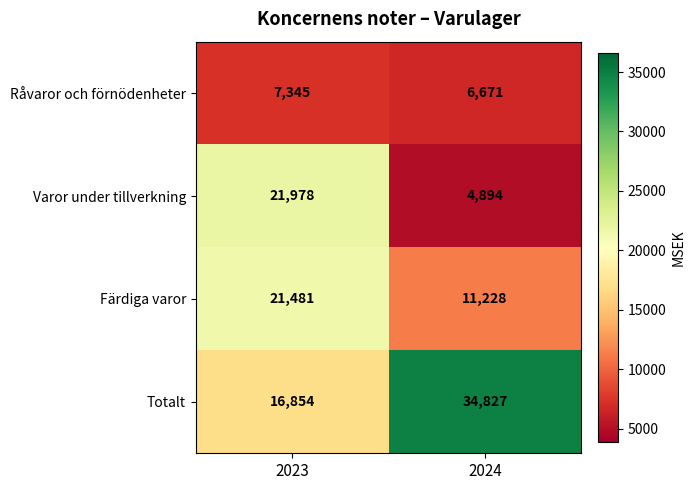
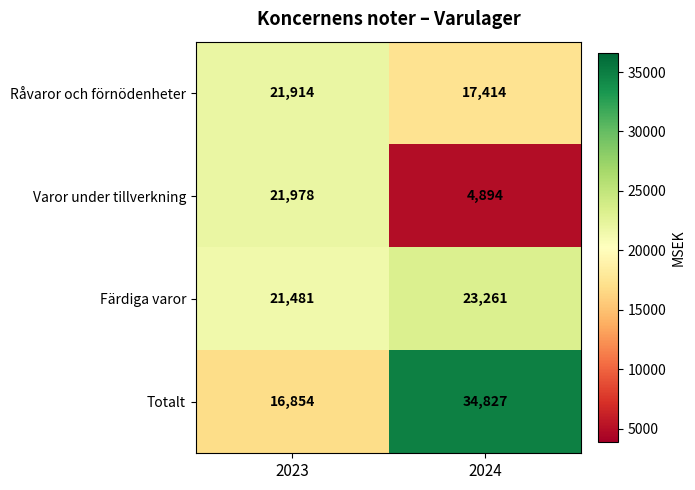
  {
    "Råvaror och förnödenheter": {
-     "2023": "7,345",
-     "2024": "6,671"
+     "2023": "21,914",
+     "2024": "17,414"
    },
    "Varor under tillverkning": {
      "2023": "21,978",
      "2024": "4,894"
    },
    "Färdiga varor": {
      "2023": "21,481",
-     "2024": "11,228"
+     "2024": "23,261"
    },
    "Totalt": {
      "2023": "16,854",
      "2024": "34,827"
    }
  }
